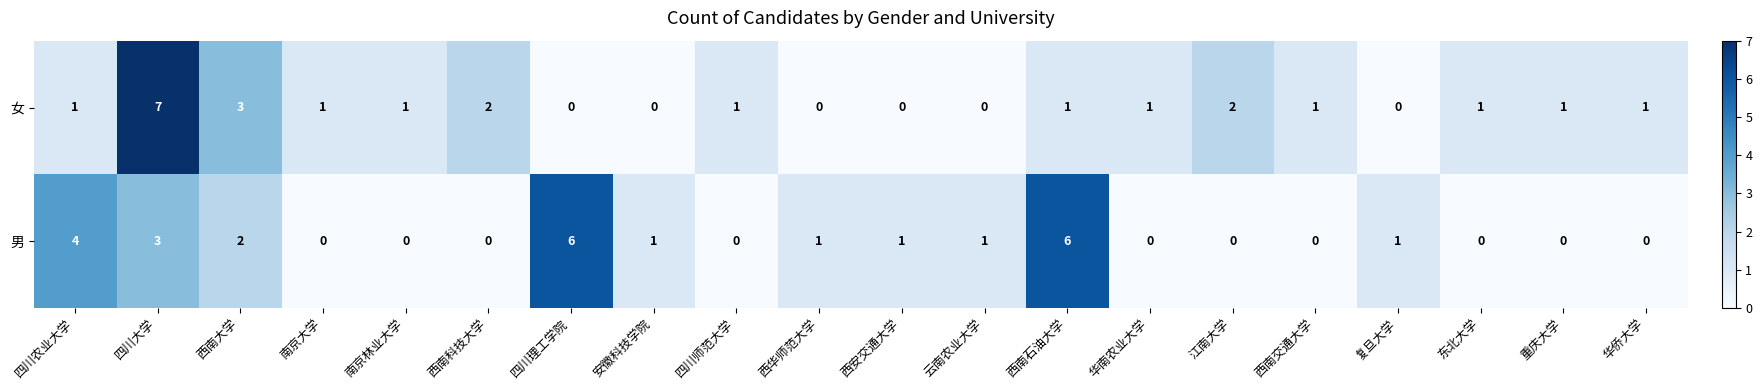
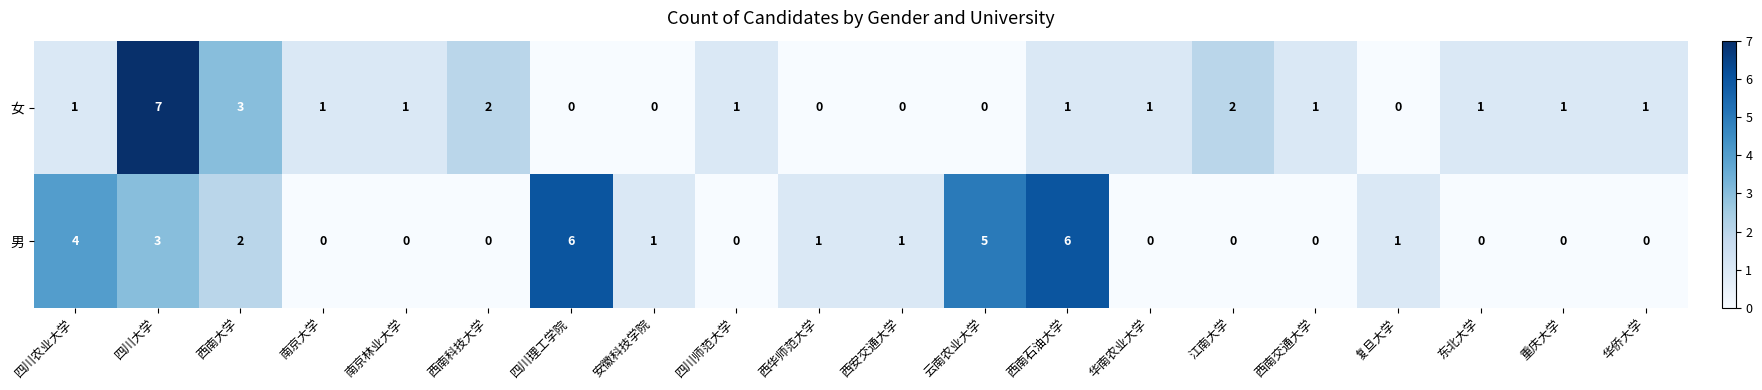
  {
    "女": {
      "四川农业大学": 1,
      "四川大学": 7,
      "西南大学": 3,
      "南京大学": 1,
      "南京林业大学": 1,
      "西南科技大学": 2,
      "四川理工学院": 0,
      "安徽科技学院": 0,
      "四川师范大学": 1,
      "西华师范大学": 0,
      "西安交通大学": 0,
      "云南农业大学": 0,
      "西南石油大学": 1,
      "华南农业大学": 1,
      "江南大学": 2,
      "西南交通大学": 1,
      "复旦大学": 0,
      "东北大学": 1,
      "重庆大学": 1,
      "华侨大学": 1
    },
    "男": {
      "四川农业大学": 4,
      "四川大学": 3,
      "西南大学": 2,
      "南京大学": 0,
      "南京林业大学": 0,
      "西南科技大学": 0,
      "四川理工学院": 6,
      "安徽科技学院": 1,
      "四川师范大学": 0,
      "西华师范大学": 1,
      "西安交通大学": 1,
-     "云南农业大学": 1,
+     "云南农业大学": 5,
      "西南石油大学": 6,
      "华南农业大学": 0,
      "江南大学": 0,
      "西南交通大学": 0,
      "复旦大学": 1,
      "东北大学": 0,
      "重庆大学": 0,
      "华侨大学": 0
    }
  }
